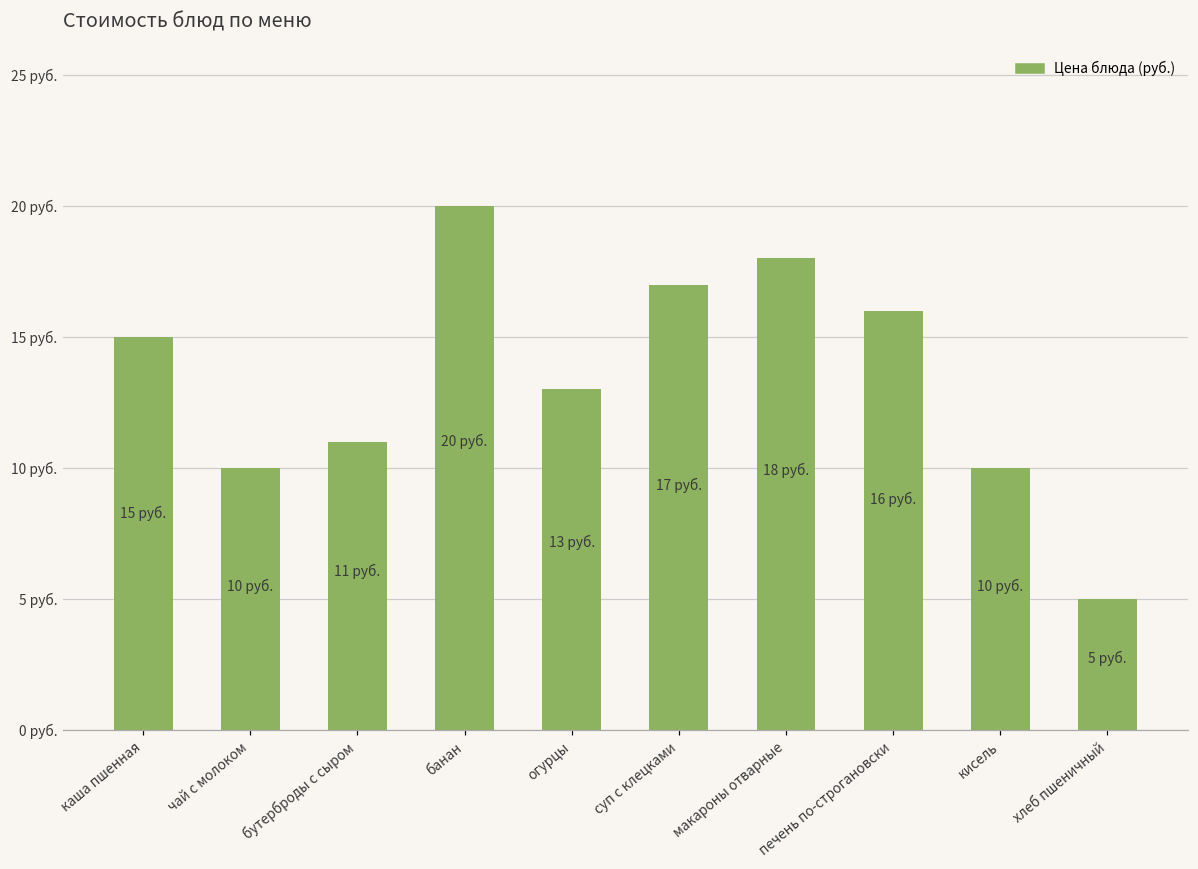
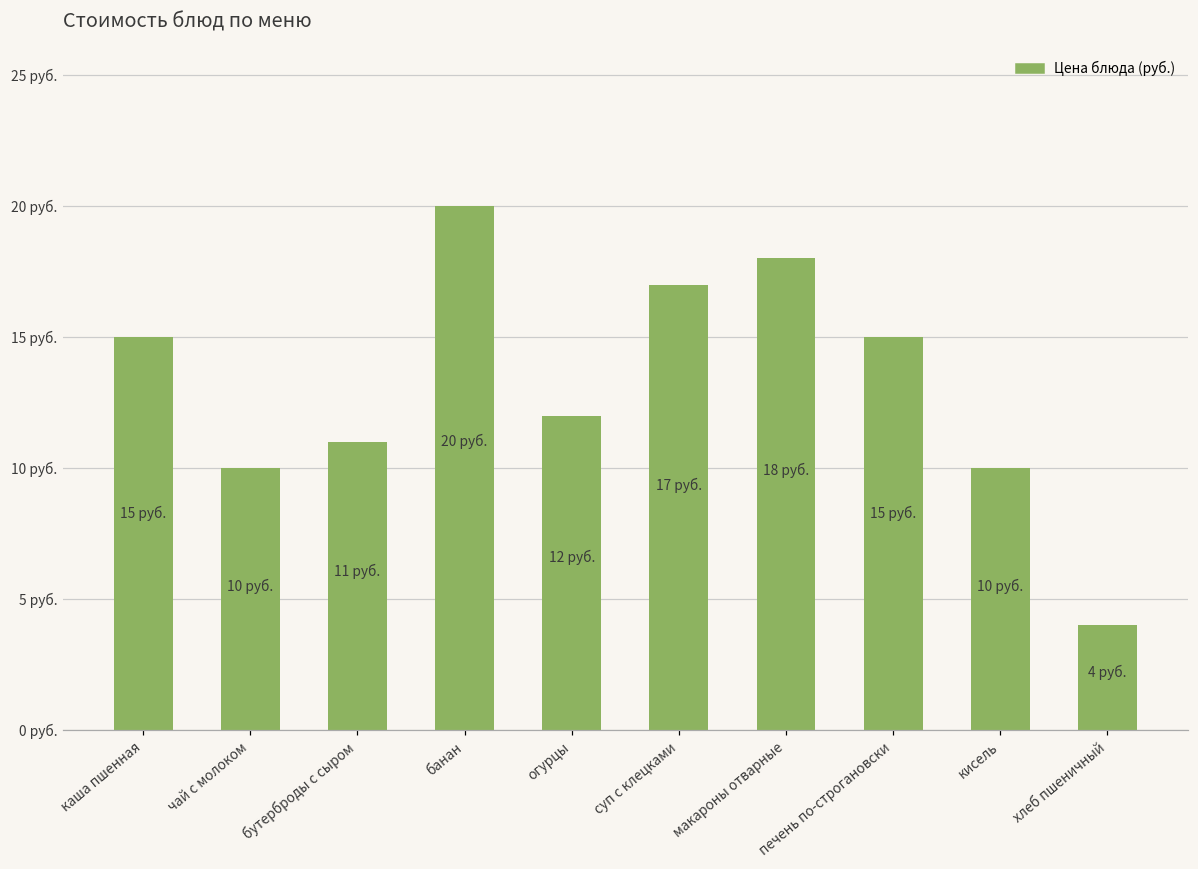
  {
    "каша пшенная": 15,
    "чай с молоком": 10,
    "бутерброды с сыром": 11,
    "банан": 20,
-   "огурцы": 13,
+   "огурцы": 12,
    "суп с клецками": 17,
    "макароны отварные": 18,
-   "печень по-строгановски": 16,
+   "печень по-строгановски": 15,
    "кисель": 10,
-   "хлеб пшеничный": 5
+   "хлеб пшеничный": 4
  }
